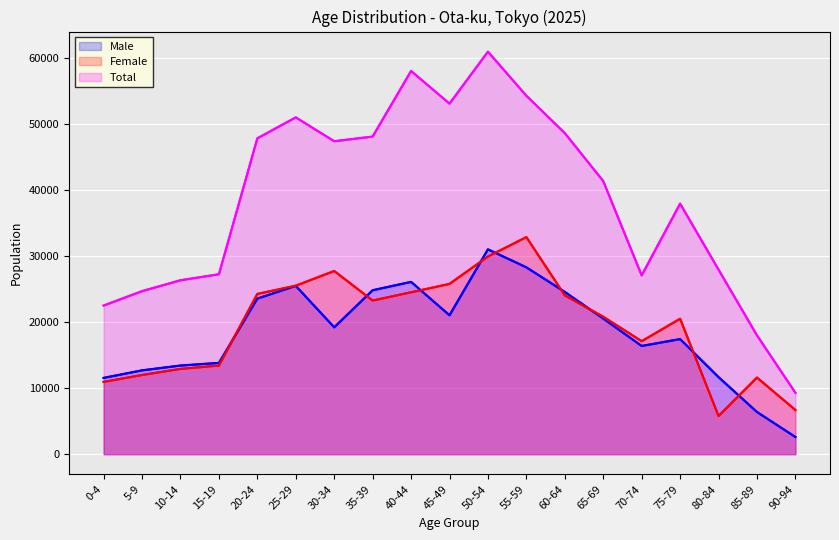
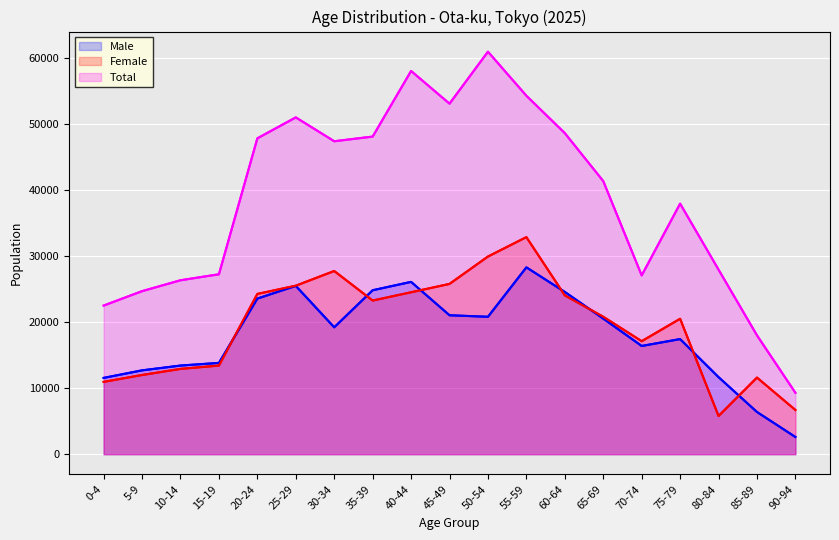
  {
    "Male": {
      "0-4": 12000,
      "5-9": 13000,
      "10-14": 13000,
      "15-19": 14000,
      "20-24": 24000,
      "30-34": 19000,
      "35-39": 25000,
      "40-44": 26000,
      "45-49": 21000,
-     "50-54": 31000,
+     "50-54": 21000,
      "55-59": 28000,
      "60-64": 25000,
      "70-74": 16000,
      "75-79": 17000,
      "80-84": 12000,
      "85-89": 6000,
      "90-94": 3000
    },
    "Female": {
      "0-4": 11000,
      "5-9": 12000,
      "10-14": 13000,
      "15-19": 13000,
      "20-24": 24000,
      "30-34": 28000,
      "35-39": 23000,
      "40-44": 25000,
      "45-49": 26000,
      "50-54": 30000,
      "55-59": 33000,
      "60-64": 24000,
      "70-74": 17000,
      "75-79": 21000,
      "80-84": 6000,
      "85-89": 12000,
      "90-94": 7000
    },
    "Total": {
      "0-4": 23000,
      "5-9": 25000,
      "10-14": 26000,
      "15-19": 27000,
      "20-24": 48000,
      "25-29": 51000,
      "30-34": 47000,
      "35-39": 48000,
      "40-44": 58000,
      "45-49": 53000,
      "50-54": 61000,
      "55-59": 54000,
      "60-64": 49000,
      "65-69": 41000,
      "70-74": 27000,
      "75-79": 38000,
      "80-84": 28000,
      "85-89": 18000,
      "90-94": 9000
    }
  }
